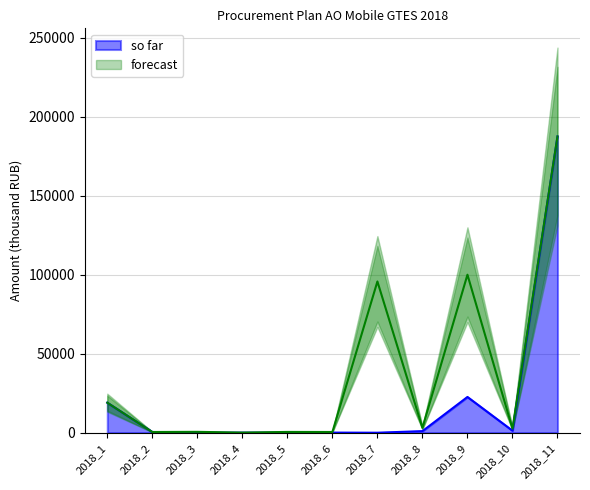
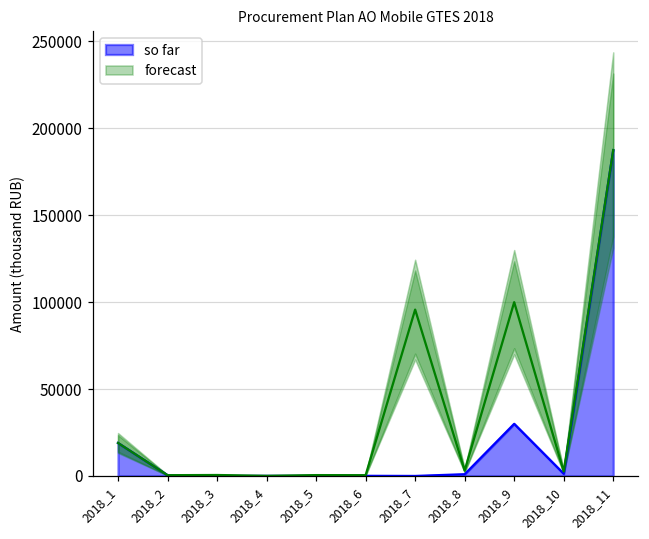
  {
    "so far": {
      "2018_7": 0,
      "2018_8": 1000,
-     "2018_9": 23000
+     "2018_9": 30000
    }
  }
